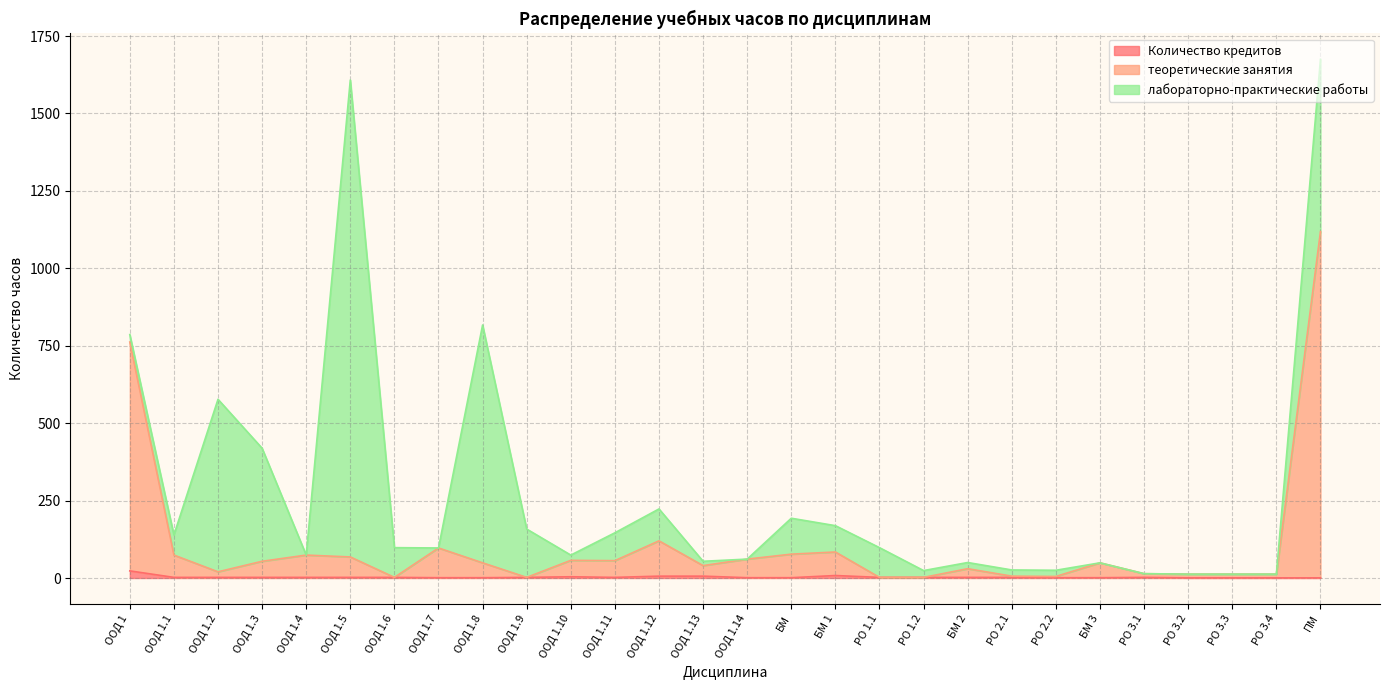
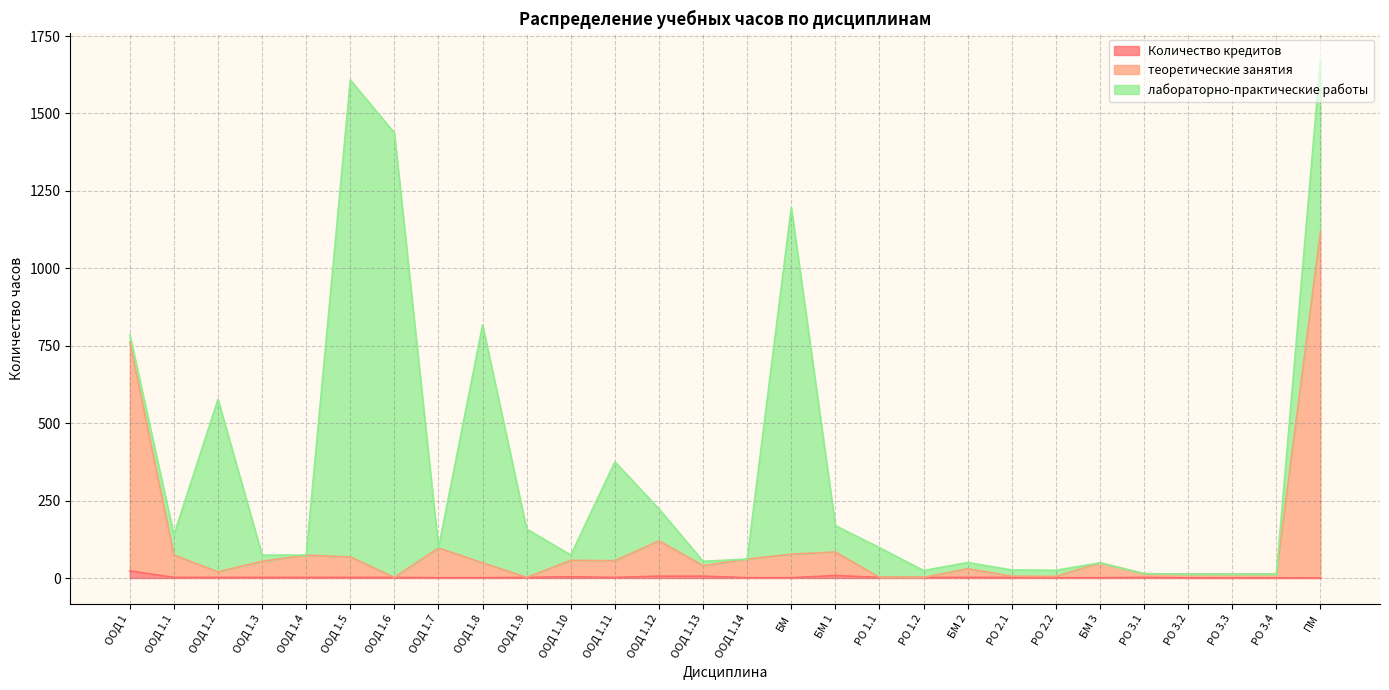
  {
    "лабораторно-практические работы": {
      "ООД 1": 20,
      "ООД 1.1": 70,
      "ООД 1.2": 560,
-     "ООД 1.3": 370,
+     "ООД 1.3": 20,
      "ООД 1.5": 1540,
-     "ООД 1.6": 100,
+     "ООД 1.6": 1440,
      "ООД 1.8": 770,
      "ООД 1.9": 160,
      "ООД 1.10": 20,
-     "ООД 1.11": 90,
+     "ООД 1.11": 320,
      "ООД 1.12": 100,
      "ООД 1.13": 10,
-     "БМ": 120,
+     "БМ": 1120,
      "БМ 1": 90,
      "РО 1.1": 100,
      "РО 1.2": 20,
      "БМ 2": 20,
      "РО 2.1": 20,
      "РО 2.2": 20
    }
  }
